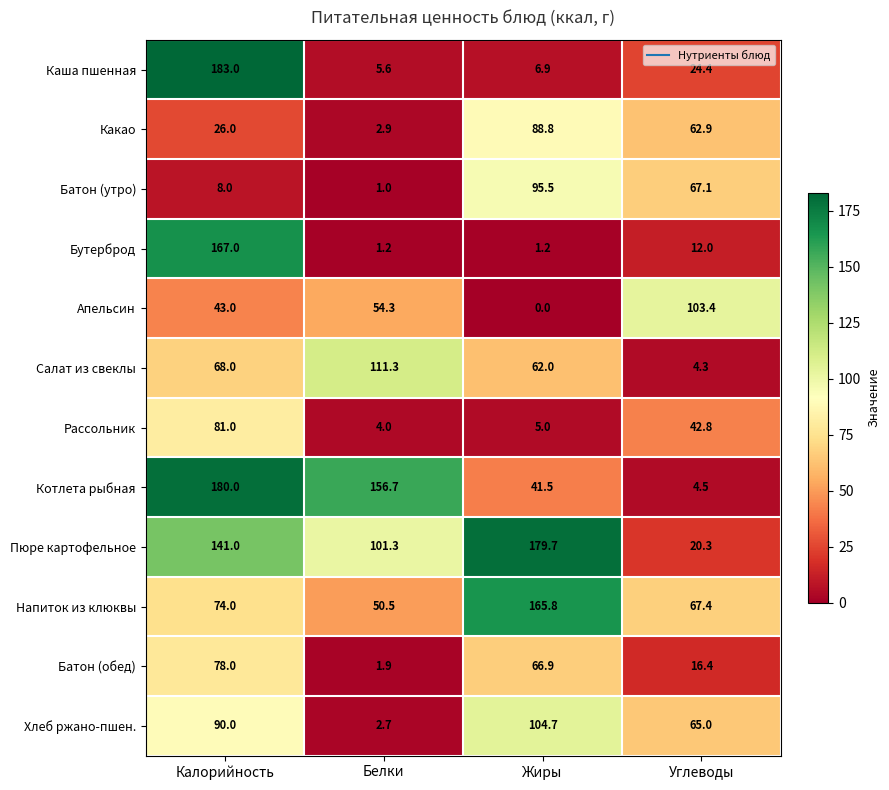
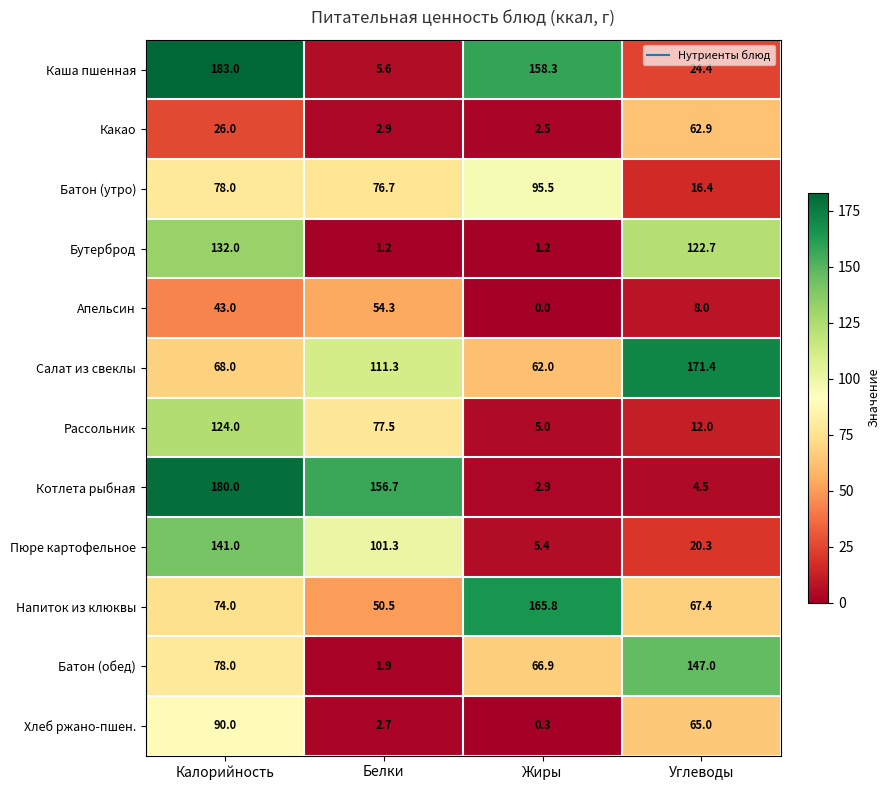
  {
    "Каша пшенная": {
      "Калорийность": 183.0,
      "Белки": 5.6,
-     "Жиры": 6.9
+     "Жиры": 158.3
    },
    "Какао": {
      "Калорийность": 26.0,
      "Белки": 2.9,
-     "Жиры": 88.8,
+     "Жиры": 2.5,
      "Углеводы": 62.9
    },
    "Батон (утро)": {
-     "Калорийность": 8.0,
-     "Белки": 1.0,
+     "Калорийность": 78.0,
+     "Белки": 76.7,
      "Жиры": 95.5,
-     "Углеводы": 67.1
+     "Углеводы": 16.4
    },
    "Бутерброд": {
-     "Калорийность": 167.0,
+     "Калорийность": 132.0,
      "Белки": 1.2,
      "Жиры": 1.2,
-     "Углеводы": 12.0
+     "Углеводы": 122.7
    },
    "Апельсин": {
      "Калорийность": 43.0,
      "Белки": 54.3,
      "Жиры": 0.0,
-     "Углеводы": 103.4
+     "Углеводы": 8.0
    },
    "Салат из свеклы": {
      "Калорийность": 68.0,
      "Белки": 111.3,
      "Жиры": 62.0,
-     "Углеводы": 4.3
+     "Углеводы": 171.4
    },
    "Рассольник": {
-     "Калорийность": 81.0,
-     "Белки": 4.0,
+     "Калорийность": 124.0,
+     "Белки": 77.5,
      "Жиры": 5.0,
-     "Углеводы": 42.8
+     "Углеводы": 12.0
    },
    "Котлета рыбная": {
      "Калорийность": 180.0,
      "Белки": 156.7,
-     "Жиры": 41.5,
+     "Жиры": 2.9,
      "Углеводы": 4.5
    },
    "Пюре картофельное": {
      "Калорийность": 141.0,
      "Белки": 101.3,
-     "Жиры": 179.7,
+     "Жиры": 5.4,
      "Углеводы": 20.3
    },
    "Напиток из клюквы": {
      "Калорийность": 74.0,
      "Белки": 50.5,
      "Жиры": 165.8,
      "Углеводы": 67.4
    },
    "Батон (обед)": {
      "Калорийность": 78.0,
      "Белки": 1.9,
      "Жиры": 66.9,
-     "Углеводы": 16.4
+     "Углеводы": 147.0
    },
    "Хлеб ржано-пшен.": {
      "Калорийность": 90.0,
      "Белки": 2.7,
-     "Жиры": 104.7,
+     "Жиры": 0.3,
      "Углеводы": 65.0
    }
  }
